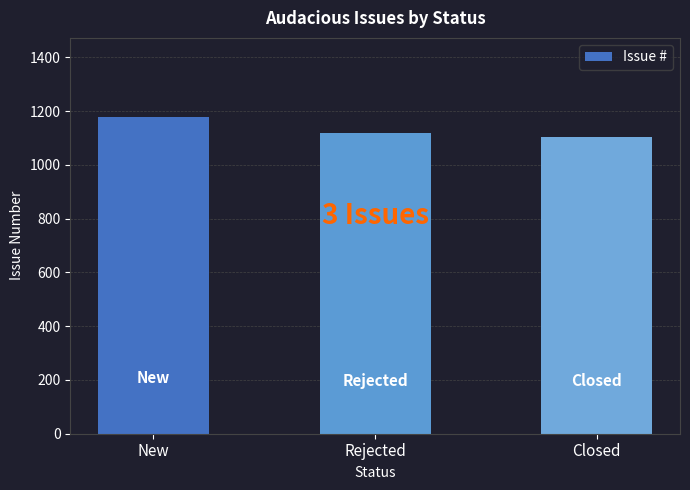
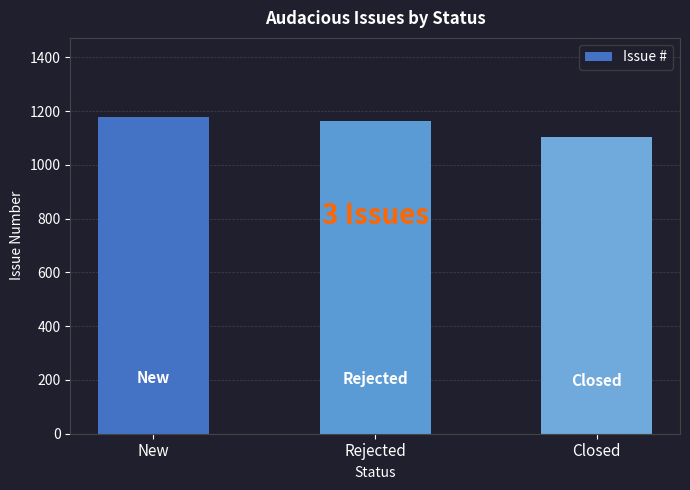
  {
    "New": 1180,
-   "Rejected": 1120,
+   "Rejected": 1170,
    "Closed": 1110
  }
